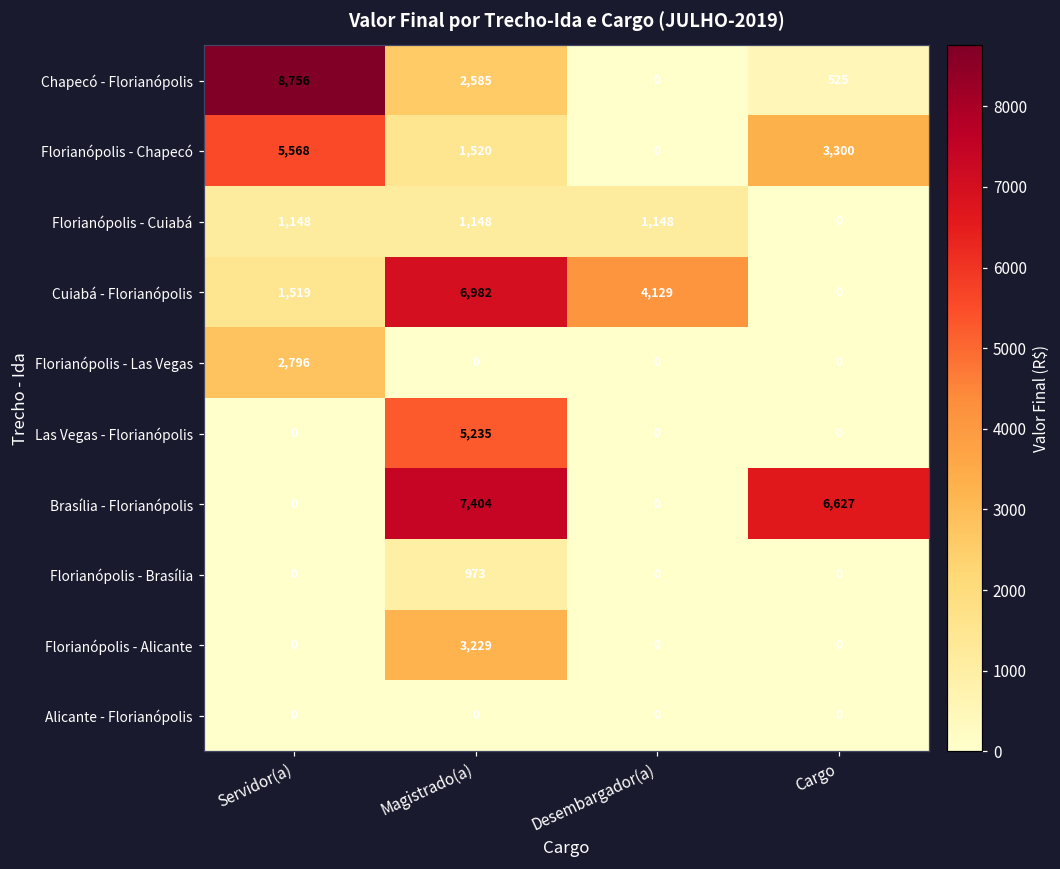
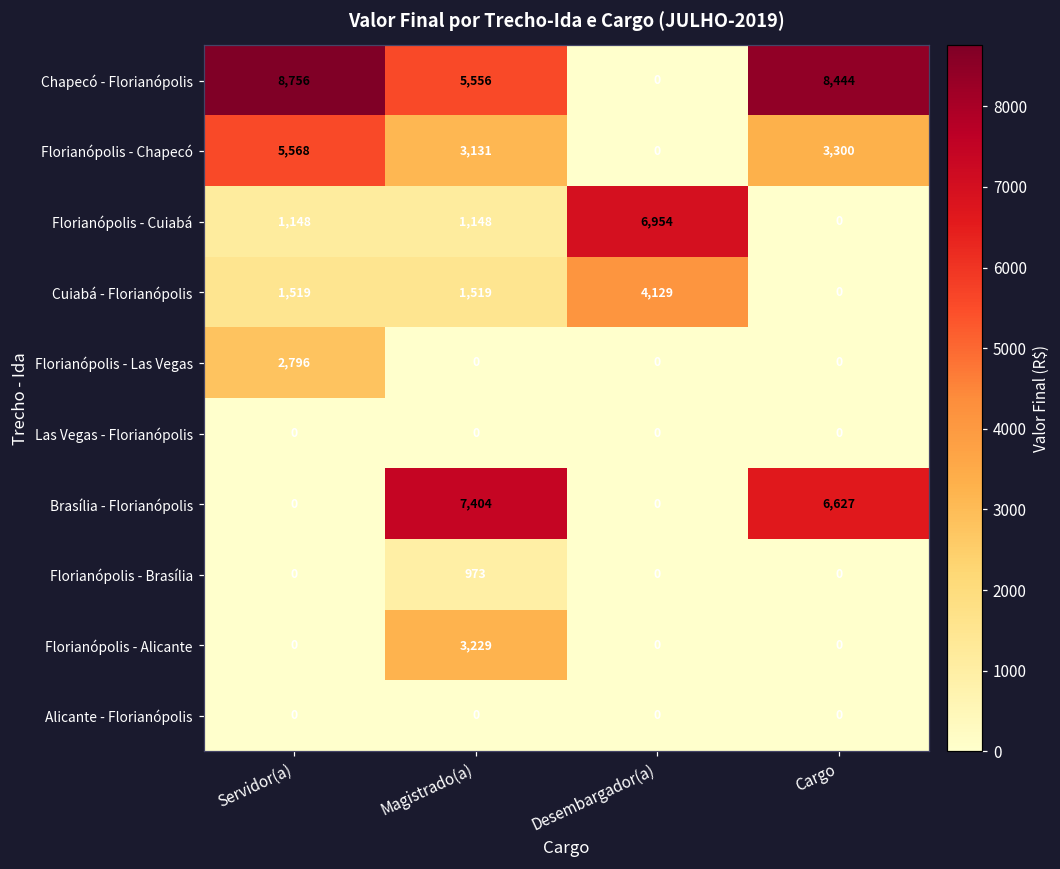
  {
    "Chapecó - Florianópolis": {
      "Servidor(a)": "8,756",
-     "Magistrado(a)": "2,585",
+     "Magistrado(a)": "5,556",
      "Desembargador(a)": "0",
-     "Cargo": "525"
+     "Cargo": "8,444"
    },
    "Florianópolis - Chapecó": {
      "Servidor(a)": "5,568",
-     "Magistrado(a)": "1,520",
+     "Magistrado(a)": "3,131",
      "Desembargador(a)": "0",
      "Cargo": "3,300"
    },
    "Florianópolis - Cuiabá": {
      "Servidor(a)": "1,148",
      "Magistrado(a)": "1,148",
-     "Desembargador(a)": "1,148",
+     "Desembargador(a)": "6,954",
      "Cargo": "0"
    },
    "Cuiabá - Florianópolis": {
      "Servidor(a)": "1,519",
-     "Magistrado(a)": "6,982",
+     "Magistrado(a)": "1,519",
      "Desembargador(a)": "4,129",
      "Cargo": "0"
    },
    "Florianópolis - Las Vegas": {
      "Servidor(a)": "2,796",
      "Magistrado(a)": "0",
      "Desembargador(a)": "0",
      "Cargo": "0"
    },
    "Las Vegas - Florianópolis": {
      "Servidor(a)": "0",
-     "Magistrado(a)": "5,235",
+     "Magistrado(a)": "0",
      "Desembargador(a)": "0",
      "Cargo": "0"
    },
    "Brasília - Florianópolis": {
      "Servidor(a)": "0",
      "Magistrado(a)": "7,404",
      "Desembargador(a)": "0",
      "Cargo": "6,627"
    },
    "Florianópolis - Brasília": {
      "Servidor(a)": "0",
      "Magistrado(a)": "973",
      "Desembargador(a)": "0",
      "Cargo": "0"
    },
    "Florianópolis - Alicante": {
      "Servidor(a)": "0",
      "Magistrado(a)": "3,229",
      "Desembargador(a)": "0",
      "Cargo": "0"
    },
    "Alicante - Florianópolis": {
      "Servidor(a)": "0",
      "Magistrado(a)": "0",
      "Desembargador(a)": "0",
      "Cargo": "0"
    }
  }
